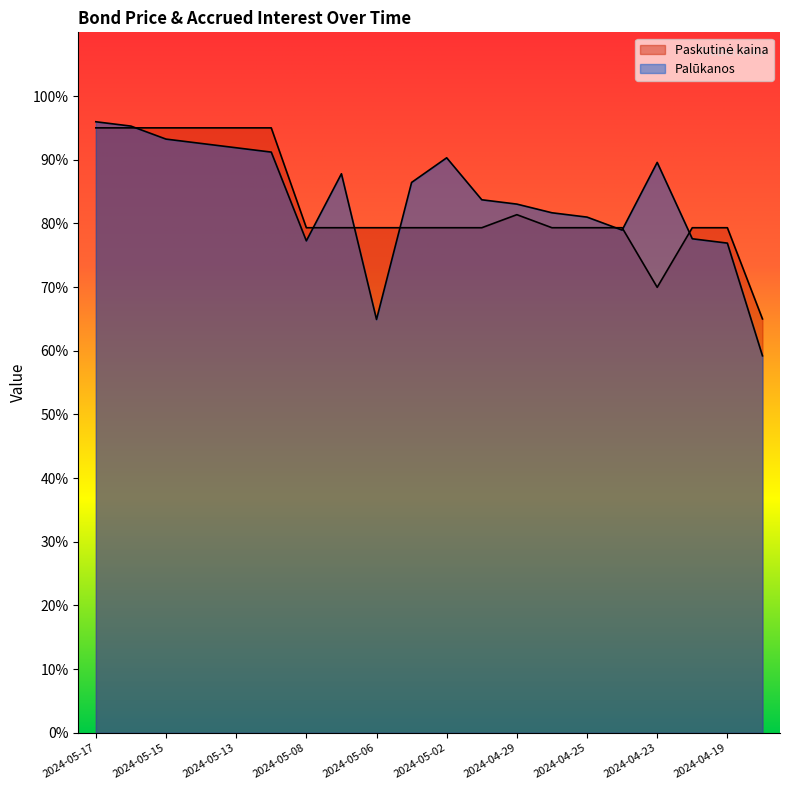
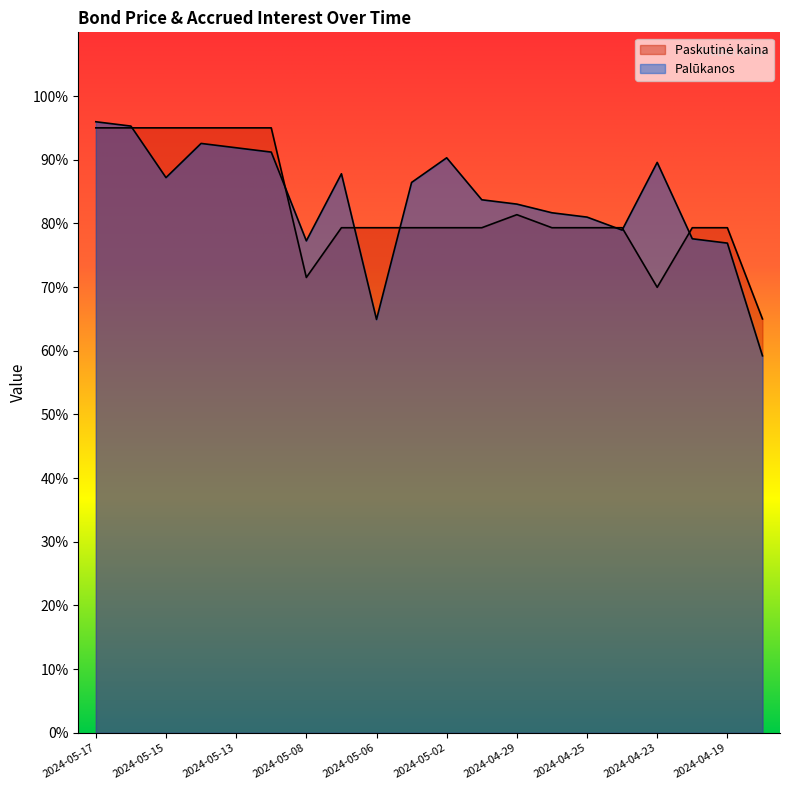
  {
    "Paskutinė kaina": {
      "2024-05-17": "95%",
      "2024-05-15": "95%",
      "2024-05-13": "95%",
-     "2024-05-08": "79%",
+     "2024-05-08": "72%",
      "2024-05-06": "79%",
      "2024-05-02": "79%",
      "2024-04-29": "81%",
      "2024-04-25": "79%",
      "2024-04-23": "70%",
      "2024-04-19": "79%"
    },
    "Palūkanos": {
      "2024-05-17": "96%",
-     "2024-05-15": "93%",
+     "2024-05-15": "87%",
      "2024-05-13": "92%",
      "2024-05-08": "77%",
      "2024-05-06": "65%",
      "2024-05-02": "90%",
      "2024-04-29": "83%",
      "2024-04-25": "81%",
      "2024-04-23": "90%",
      "2024-04-19": "77%"
    }
  }
